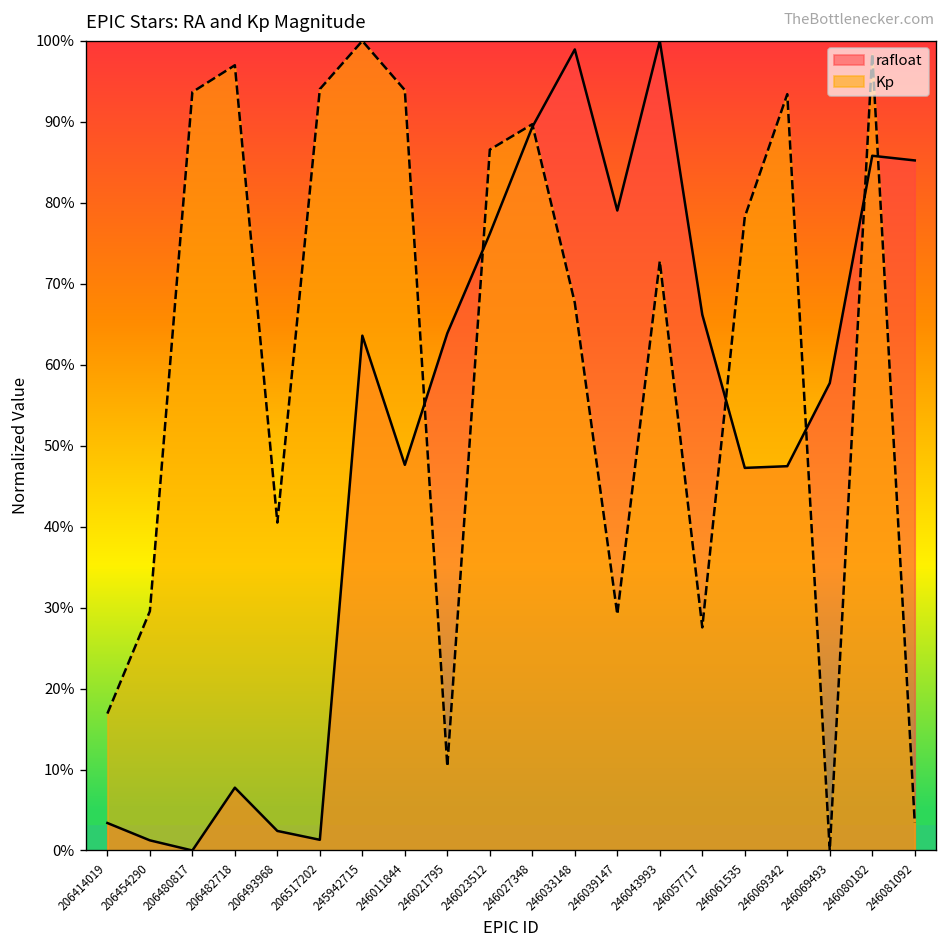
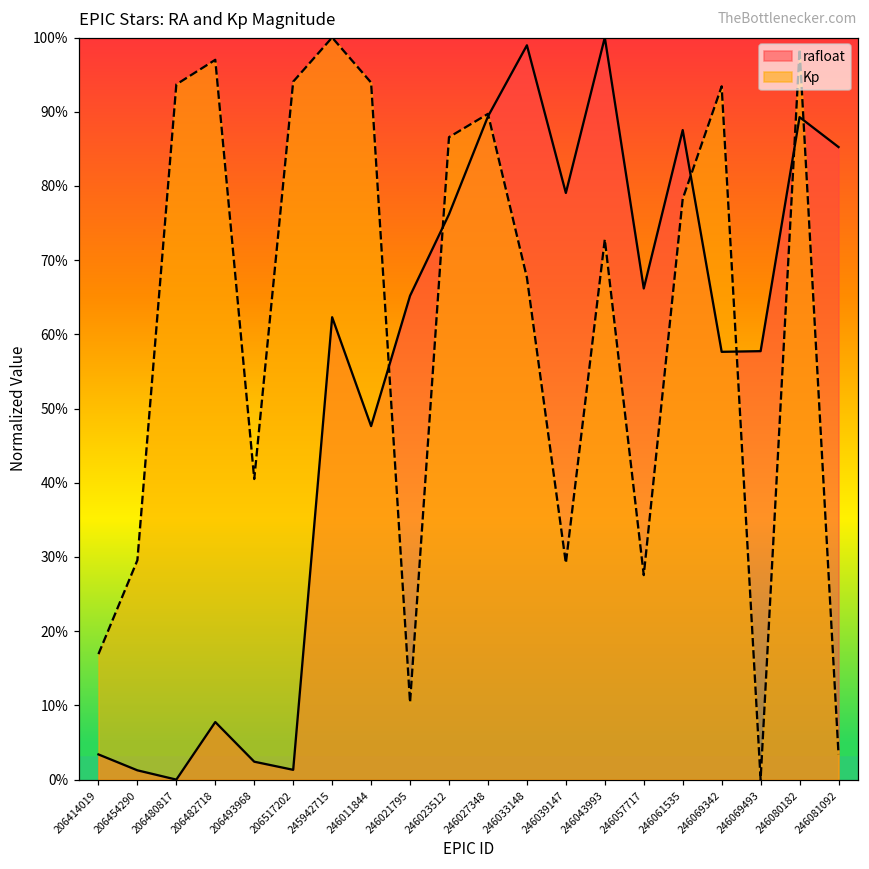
  {
    "rafloat": {
      "206414019": "3%",
      "206482718": "8%",
-     "245942715": "64%",
+     "245942715": "62%",
      "246011844": "48%",
-     "246021795": "64%",
+     "246021795": "65%",
      "246023512": "76%",
      "246033148": "99%",
      "246039147": "79%",
      "246043993": "100%",
      "246057717": "66%",
-     "246061535": "47%",
-     "246069342": "47%",
+     "246061535": "88%",
+     "246069342": "58%",
      "246069493": "58%",
-     "246080182": "86%",
+     "246080182": "89%",
      "246081092": "85%"
    },
    "Kp": {
      "206414019": "17%",
      "206454290": "30%",
      "206480817": "94%",
      "206482718": "97%",
      "206493968": "41%",
      "206517202": "94%",
      "245942715": "100%",
      "246011844": "94%",
      "246021795": "10%",
      "246023512": "87%",
      "246033148": "68%",
      "246039147": "29%",
      "246043993": "73%",
      "246057717": "28%",
      "246061535": "78%",
      "246069342": "93%",
      "246081092": "3%"
    }
  }
